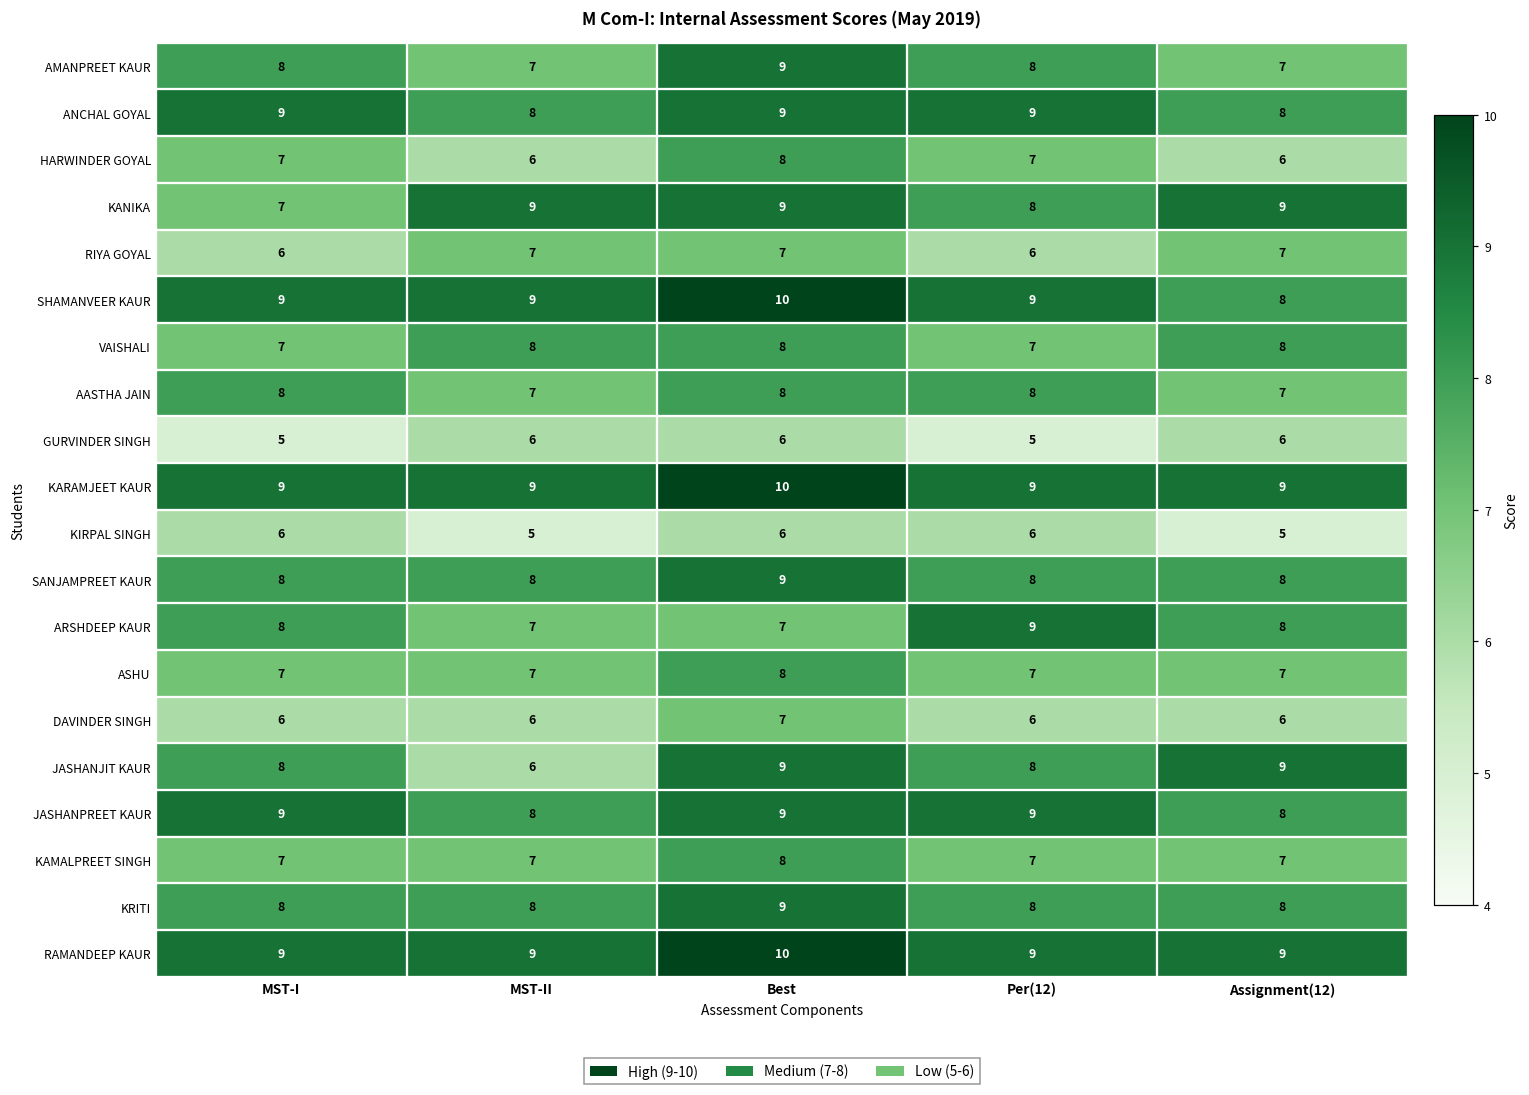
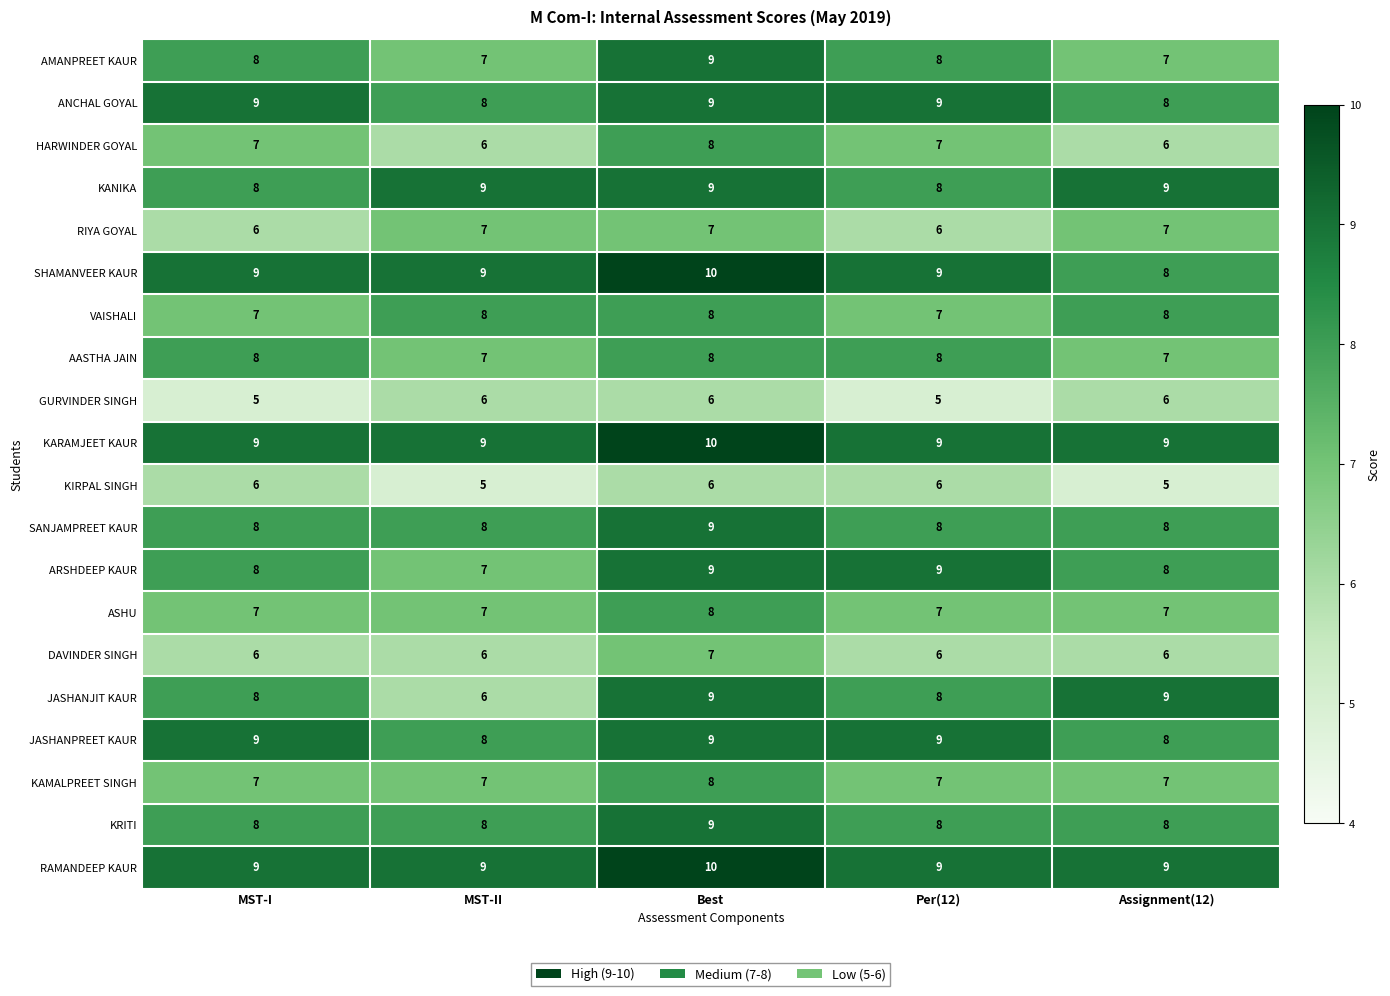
  {
    "AMANPREET KAUR": {
      "MST-I": 8,
      "MST-II": 7,
      "Best": 9,
      "Per(12)": 8,
      "Assignment(12)": 7
    },
    "ANCHAL GOYAL": {
      "MST-I": 9,
      "MST-II": 8,
      "Best": 9,
      "Per(12)": 9,
      "Assignment(12)": 8
    },
    "HARWINDER GOYAL": {
      "MST-I": 7,
      "MST-II": 6,
      "Best": 8,
      "Per(12)": 7,
      "Assignment(12)": 6
    },
    "KANIKA": {
-     "MST-I": 7,
+     "MST-I": 8,
      "MST-II": 9,
      "Best": 9,
      "Per(12)": 8,
      "Assignment(12)": 9
    },
    "RIYA GOYAL": {
      "MST-I": 6,
      "MST-II": 7,
      "Best": 7,
      "Per(12)": 6,
      "Assignment(12)": 7
    },
    "SHAMANVEER KAUR": {
      "MST-I": 9,
      "MST-II": 9,
      "Best": 10,
      "Per(12)": 9,
      "Assignment(12)": 8
    },
    "VAISHALI": {
      "MST-I": 7,
      "MST-II": 8,
      "Best": 8,
      "Per(12)": 7,
      "Assignment(12)": 8
    },
    "AASTHA JAIN": {
      "MST-I": 8,
      "MST-II": 7,
      "Best": 8,
      "Per(12)": 8,
      "Assignment(12)": 7
    },
    "GURVINDER SINGH": {
      "MST-I": 5,
      "MST-II": 6,
      "Best": 6,
      "Per(12)": 5,
      "Assignment(12)": 6
    },
    "KARAMJEET KAUR": {
      "MST-I": 9,
      "MST-II": 9,
      "Best": 10,
      "Per(12)": 9,
      "Assignment(12)": 9
    },
    "KIRPAL SINGH": {
      "MST-I": 6,
      "MST-II": 5,
      "Best": 6,
      "Per(12)": 6,
      "Assignment(12)": 5
    },
    "SANJAMPREET KAUR": {
      "MST-I": 8,
      "MST-II": 8,
      "Best": 9,
      "Per(12)": 8,
      "Assignment(12)": 8
    },
    "ARSHDEEP KAUR": {
      "MST-I": 8,
      "MST-II": 7,
-     "Best": 7,
+     "Best": 9,
      "Per(12)": 9,
      "Assignment(12)": 8
    },
    "ASHU": {
      "MST-I": 7,
      "MST-II": 7,
      "Best": 8,
      "Per(12)": 7,
      "Assignment(12)": 7
    },
    "DAVINDER SINGH": {
      "MST-I": 6,
      "MST-II": 6,
      "Best": 7,
      "Per(12)": 6,
      "Assignment(12)": 6
    },
    "JASHANJIT KAUR": {
      "MST-I": 8,
      "MST-II": 6,
      "Best": 9,
      "Per(12)": 8,
      "Assignment(12)": 9
    },
    "JASHANPREET KAUR": {
      "MST-I": 9,
      "MST-II": 8,
      "Best": 9,
      "Per(12)": 9,
      "Assignment(12)": 8
    },
    "KAMALPREET SINGH": {
      "MST-I": 7,
      "MST-II": 7,
      "Best": 8,
      "Per(12)": 7,
      "Assignment(12)": 7
    },
    "KRITI": {
      "MST-I": 8,
      "MST-II": 8,
      "Best": 9,
      "Per(12)": 8,
      "Assignment(12)": 8
    },
    "RAMANDEEP KAUR": {
      "MST-I": 9,
      "MST-II": 9,
      "Best": 10,
      "Per(12)": 9,
      "Assignment(12)": 9
    }
  }
